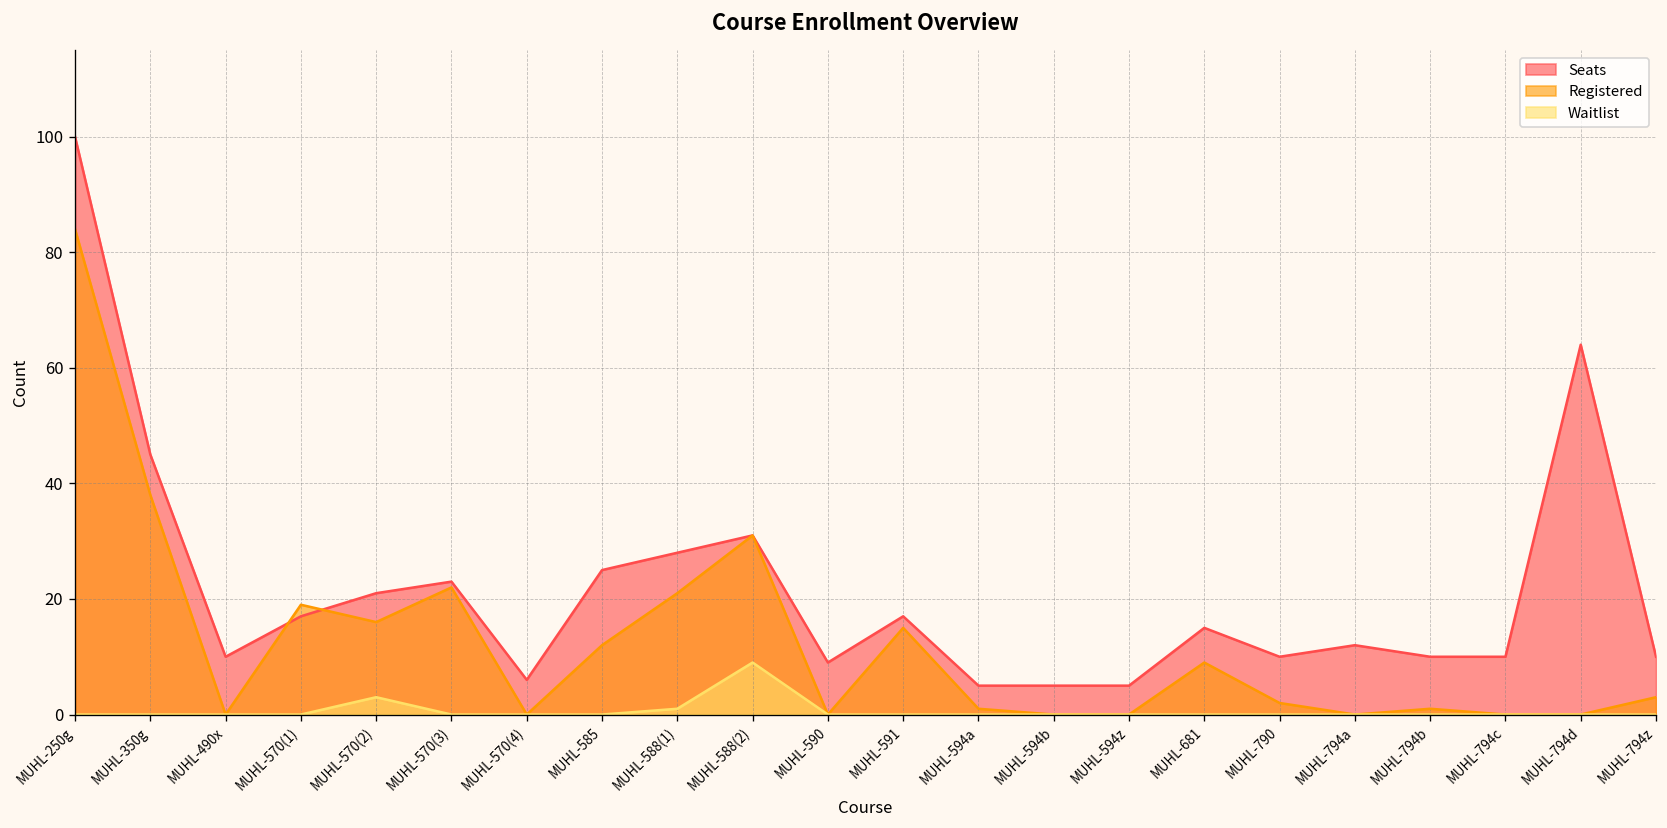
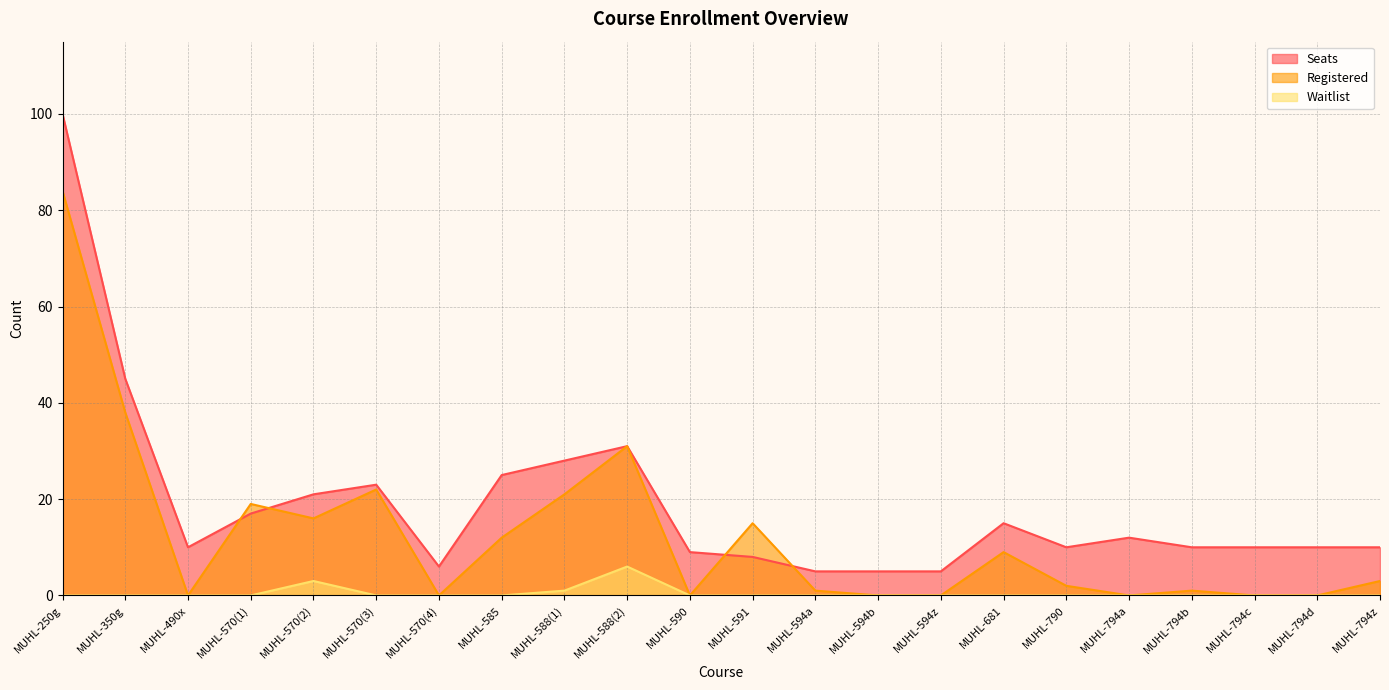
  {
    "Seats": {
      "MUHL-250g": 100,
      "MUHL-350g": 45,
      "MUHL-490x": 10,
      "MUHL-570(1)": 17,
      "MUHL-570(2)": 21,
      "MUHL-570(3)": 23,
      "MUHL-570(4)": 6,
      "MUHL-585": 25,
      "MUHL-588(1)": 28,
      "MUHL-590": 9,
-     "MUHL-591": 17,
+     "MUHL-591": 8,
      "MUHL-594a": 5,
      "MUHL-594b": 5,
      "MUHL-594z": 5,
      "MUHL-681": 15,
      "MUHL-790": 10,
      "MUHL-794a": 12,
      "MUHL-794b": 10,
      "MUHL-794c": 10,
-     "MUHL-794d": 64,
+     "MUHL-794d": 10,
      "MUHL-794z": 10
    },
    "Registered": {
      "MUHL-250g": 84,
      "MUHL-350g": 38,
      "MUHL-570(1)": 19,
      "MUHL-570(2)": 16,
      "MUHL-570(3)": 22,
      "MUHL-585": 12,
      "MUHL-588(1)": 21,
      "MUHL-591": 15,
      "MUHL-594a": 1,
      "MUHL-681": 9,
      "MUHL-790": 2,
      "MUHL-794b": 1,
      "MUHL-794z": 3
    },
    "Waitlist": {
      "MUHL-250g": 0,
      "MUHL-350g": 0,
      "MUHL-570(1)": 0,
      "MUHL-570(2)": 3,
      "MUHL-570(3)": 0,
      "MUHL-585": 0,
      "MUHL-588(1)": 1,
-     "MUHL-588(2)": 9,
+     "MUHL-588(2)": 6,
      "MUHL-591": 0,
      "MUHL-594a": 0,
      "MUHL-681": 0,
      "MUHL-790": 0,
      "MUHL-794b": 0,
      "MUHL-794z": 0
    }
  }
